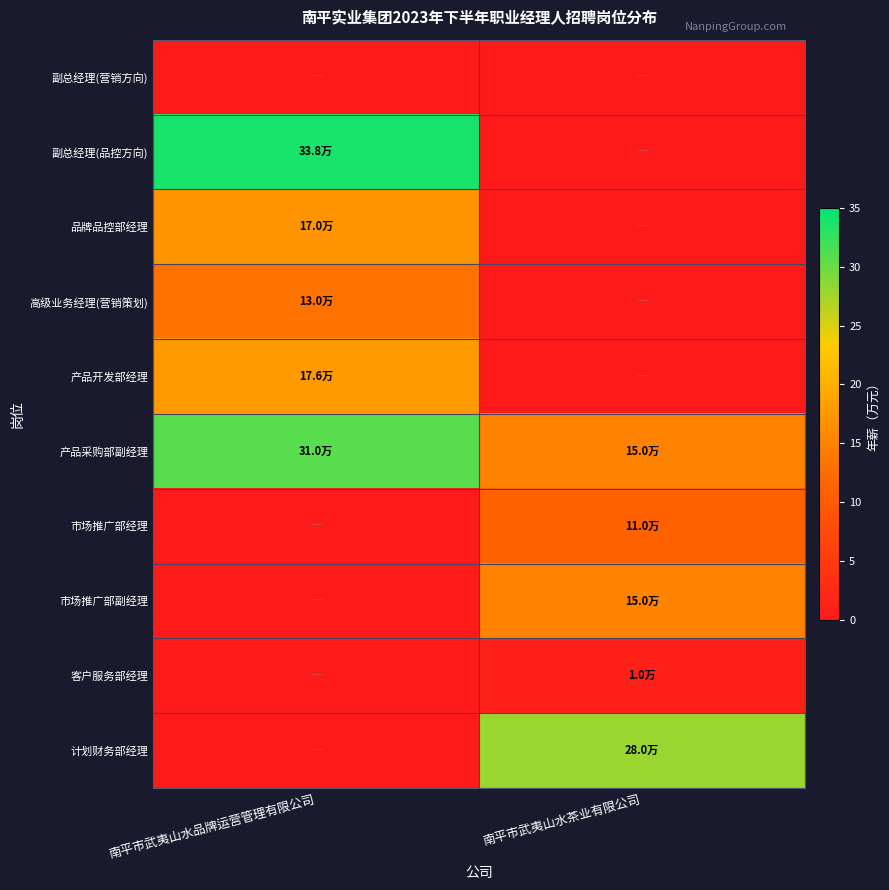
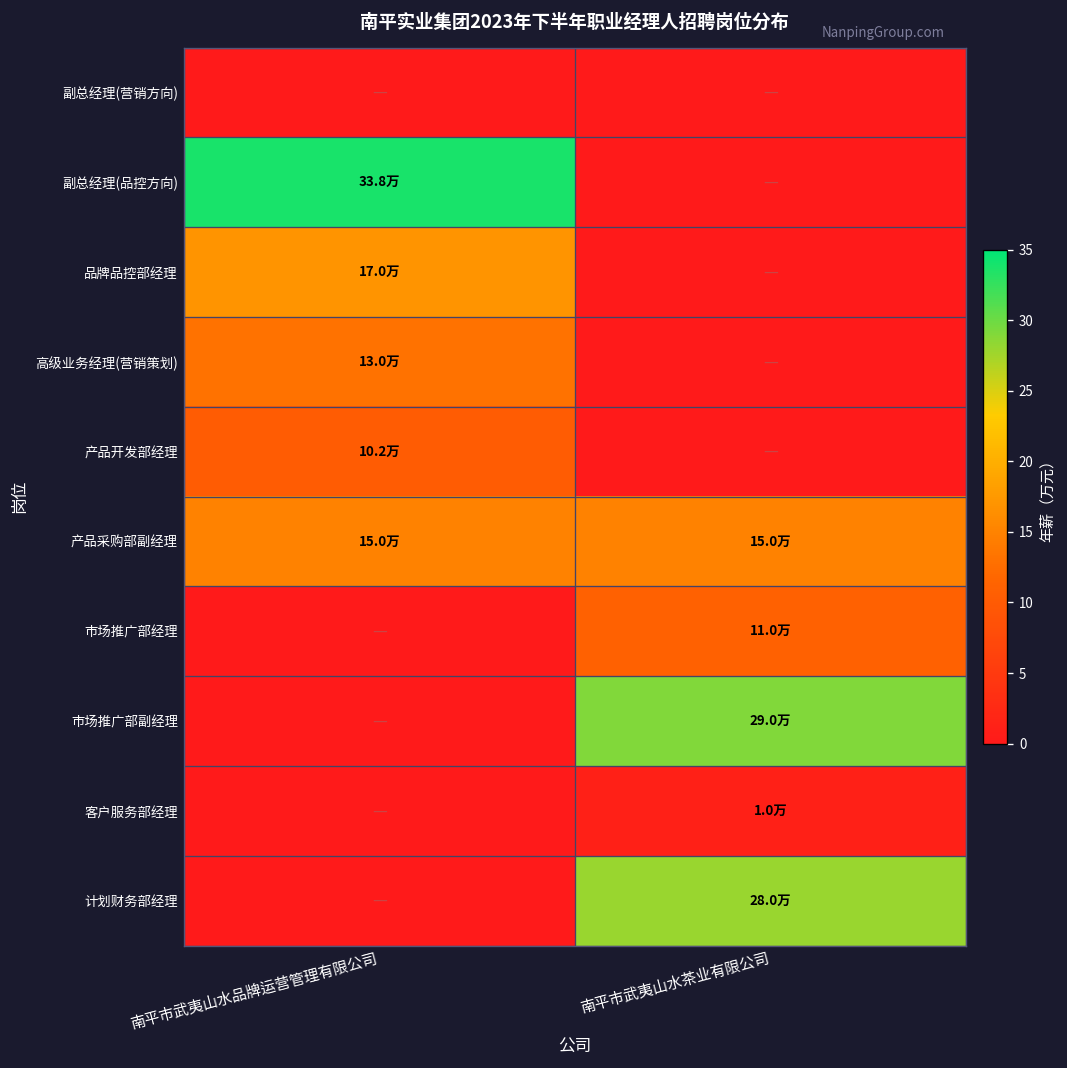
  {
    "副总经理(品控方向)": {
      "南平市武夷山水品牌运营管理有限公司": "33.8万"
    },
    "品牌品控部经理": {
      "南平市武夷山水品牌运营管理有限公司": "17.0万"
    },
    "高级业务经理(营销策划)": {
      "南平市武夷山水品牌运营管理有限公司": "13.0万"
    },
    "产品开发部经理": {
-     "南平市武夷山水品牌运营管理有限公司": "17.6万"
+     "南平市武夷山水品牌运营管理有限公司": "10.2万"
    },
    "产品采购部副经理": {
-     "南平市武夷山水品牌运营管理有限公司": "31.0万",
+     "南平市武夷山水品牌运营管理有限公司": "15.0万",
      "南平市武夷山水茶业有限公司": "15.0万"
    },
    "市场推广部经理": {
      "南平市武夷山水茶业有限公司": "11.0万"
    },
    "市场推广部副经理": {
-     "南平市武夷山水茶业有限公司": "15.0万"
+     "南平市武夷山水茶业有限公司": "29.0万"
    },
    "客户服务部经理": {
      "南平市武夷山水茶业有限公司": "1.0万"
    },
    "计划财务部经理": {
      "南平市武夷山水茶业有限公司": "28.0万"
    }
  }
